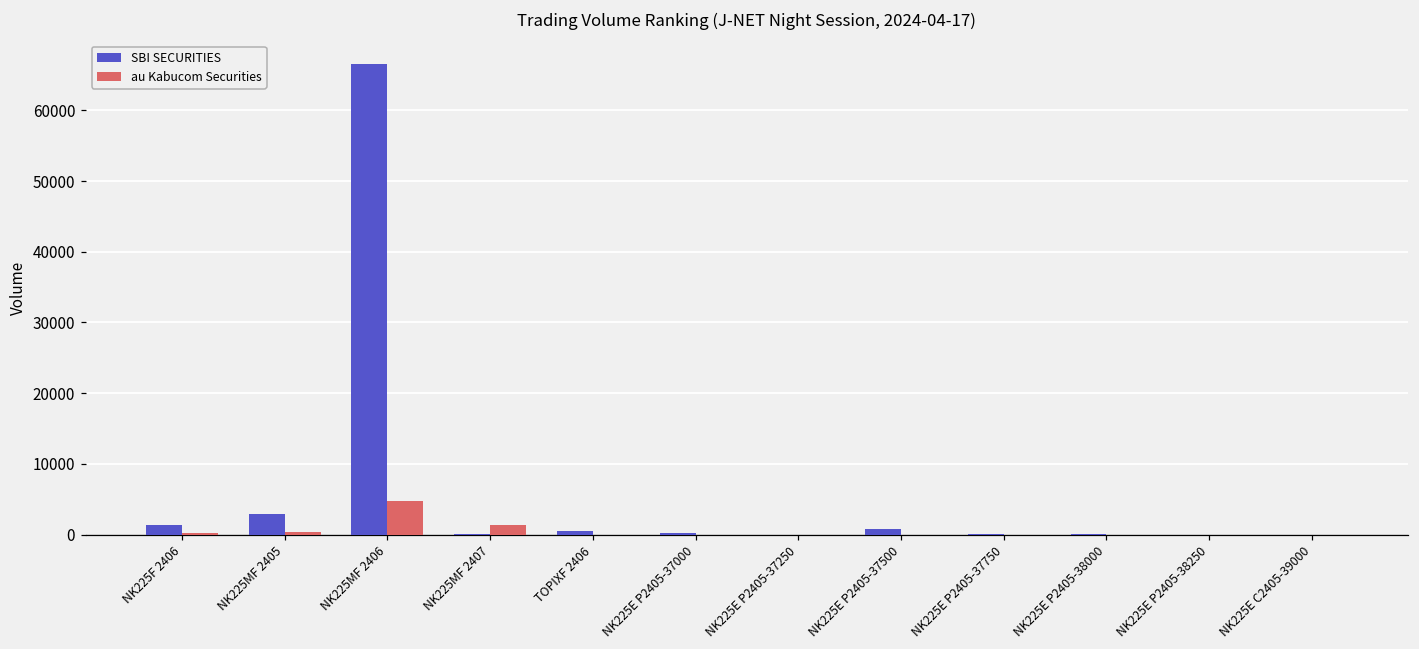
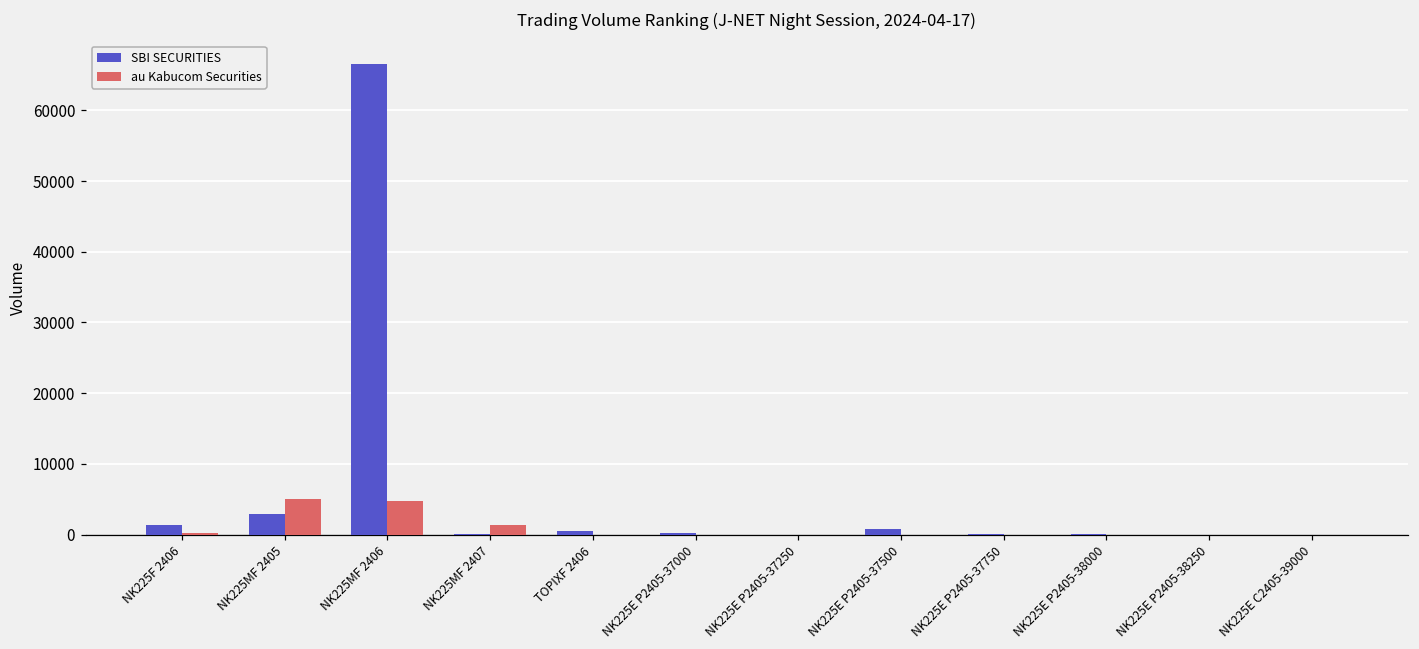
  {
    "SBI SECURITIES": {
      "NK225F 2406": 1000,
      "NK225MF 2405": 3000,
      "NK225MF 2406": 67000,
      "TOPIXF 2406": 0,
      "NK225E P2405-37500": 1000
    },
    "au Kabucom Securities": {
-     "NK225MF 2405": 0,
+     "NK225MF 2405": 5000,
      "NK225MF 2406": 5000,
      "NK225MF 2407": 1000,
      "TOPIXF 2406": 0,
      "NK225E P2405-37000": 0,
      "NK225E P2405-37250": 0,
      "NK225E P2405-37500": 0,
      "NK225E P2405-37750": 0,
      "NK225E P2405-38000": 0,
      "NK225E P2405-38250": 0,
      "NK225E C2405-39000": 0
    }
  }
